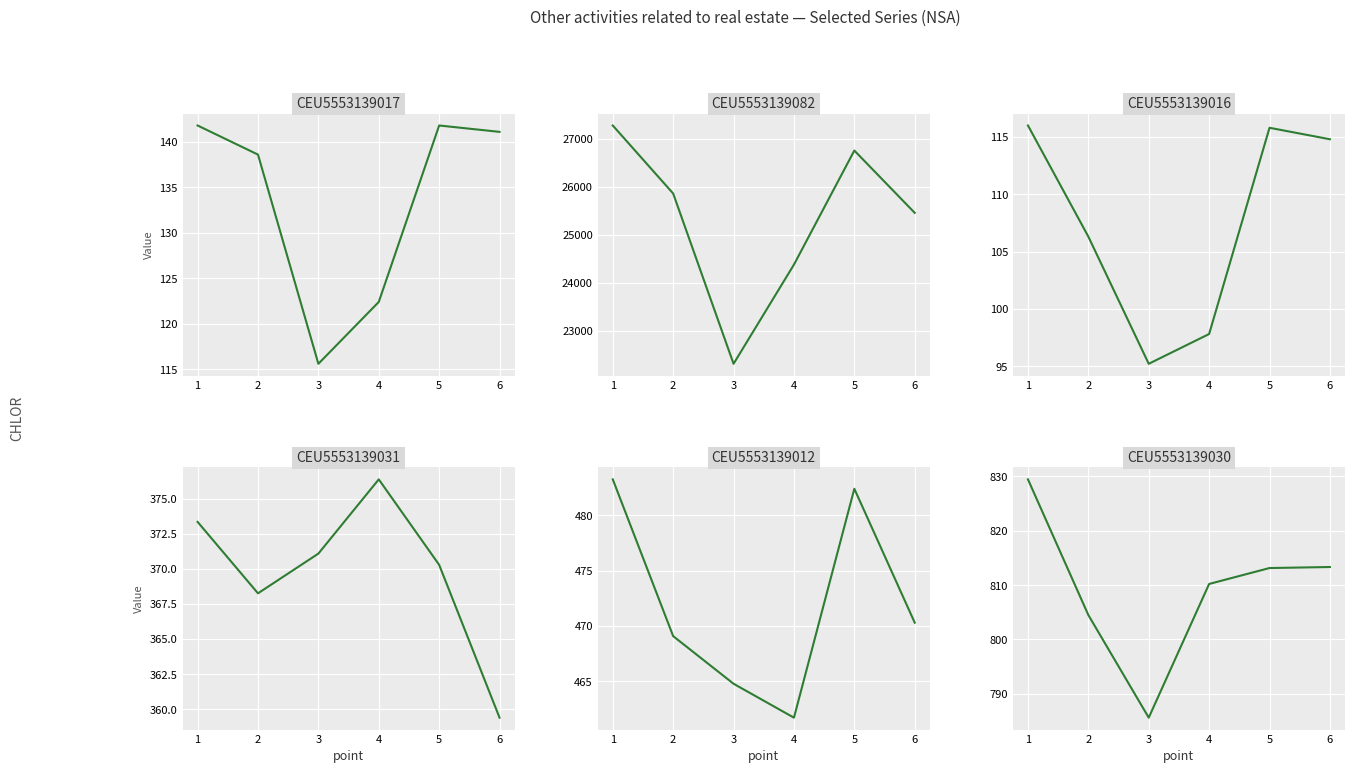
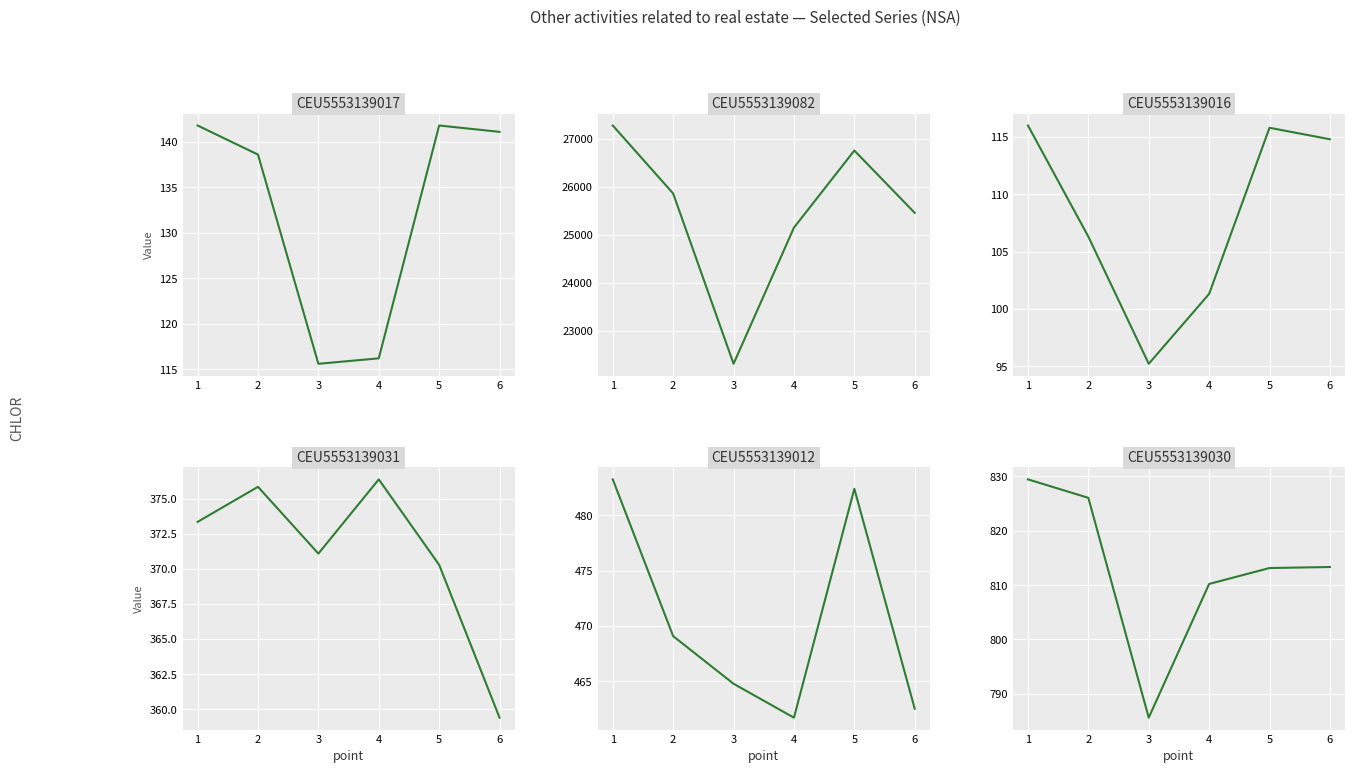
  {
    "CEU5553139017": {
      "1": 142,
      "2": 139,
      "3": 116,
-     "4": 122,
+     "4": 116,
      "5": 142,
      "6": 141
    },
    "CEU5553139082": {
      "1": 27300,
      "2": 25900,
      "3": 22300,
-     "4": 24400,
+     "4": 25200,
      "5": 26800,
      "6": 25500
    },
    "CEU5553139016": {
      "1": 116.0,
      "2": 106.3,
      "3": 95.2,
-     "4": 97.8,
+     "4": 101.3,
      "5": 115.8,
      "6": 114.8
    },
    "CEU5553139031": {
      "1": 373.4,
-     "2": 368.3,
+     "2": 375.9,
      "3": 371.1,
      "4": 376.4,
      "5": 370.3,
      "6": 359.4
    },
    "CEU5553139012": {
      "1": 483.3,
      "2": 469.1,
      "3": 464.8,
      "4": 461.7,
      "5": 482.4,
-     "6": 470.3
+     "6": 462.5
    },
    "CEU5553139030": {
      "1": 829,
-     "2": 804,
+     "2": 826,
      "3": 786,
      "4": 810,
      "5": 813,
      "6": 813
    }
  }
